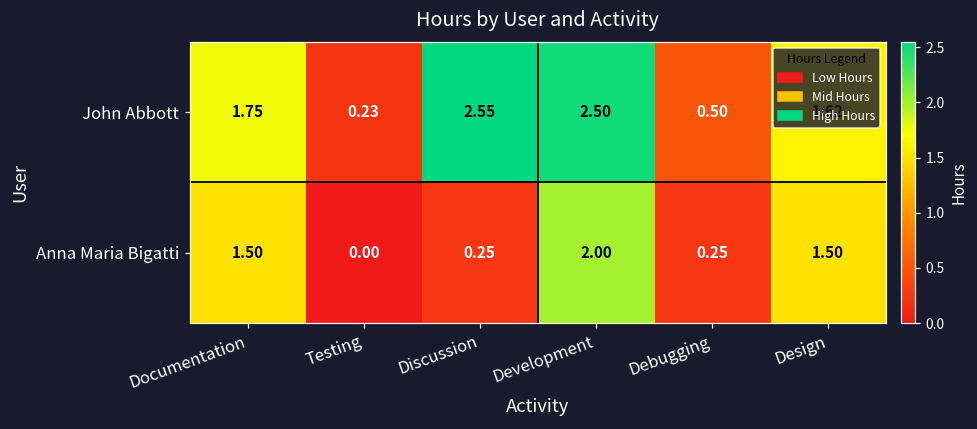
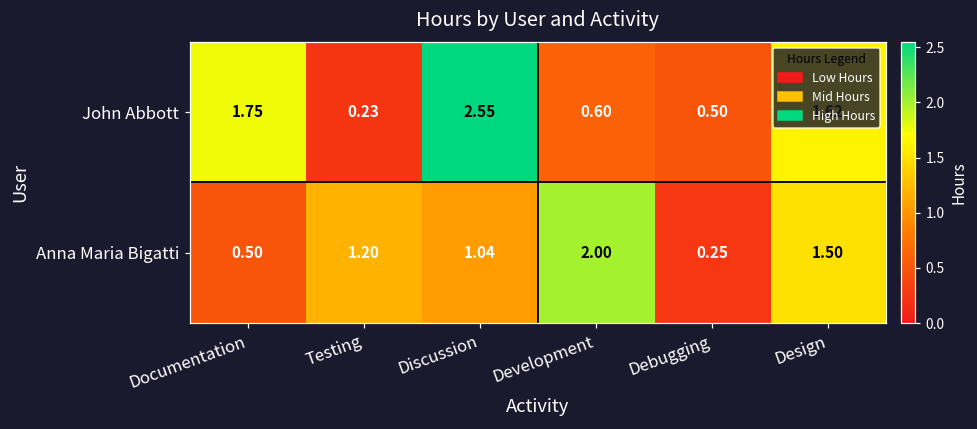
  {
    "John Abbott": {
      "Documentation": 1.75,
      "Testing": 0.23,
      "Discussion": 2.55,
-     "Development": 2.50,
+     "Development": 0.60,
      "Debugging": 0.50
    },
    "Anna Maria Bigatti": {
-     "Documentation": 1.50,
-     "Testing": 0.00,
-     "Discussion": 0.25,
+     "Documentation": 0.50,
+     "Testing": 1.20,
+     "Discussion": 1.04,
      "Development": 2.00,
      "Debugging": 0.25,
      "Design": 1.50
    }
  }
